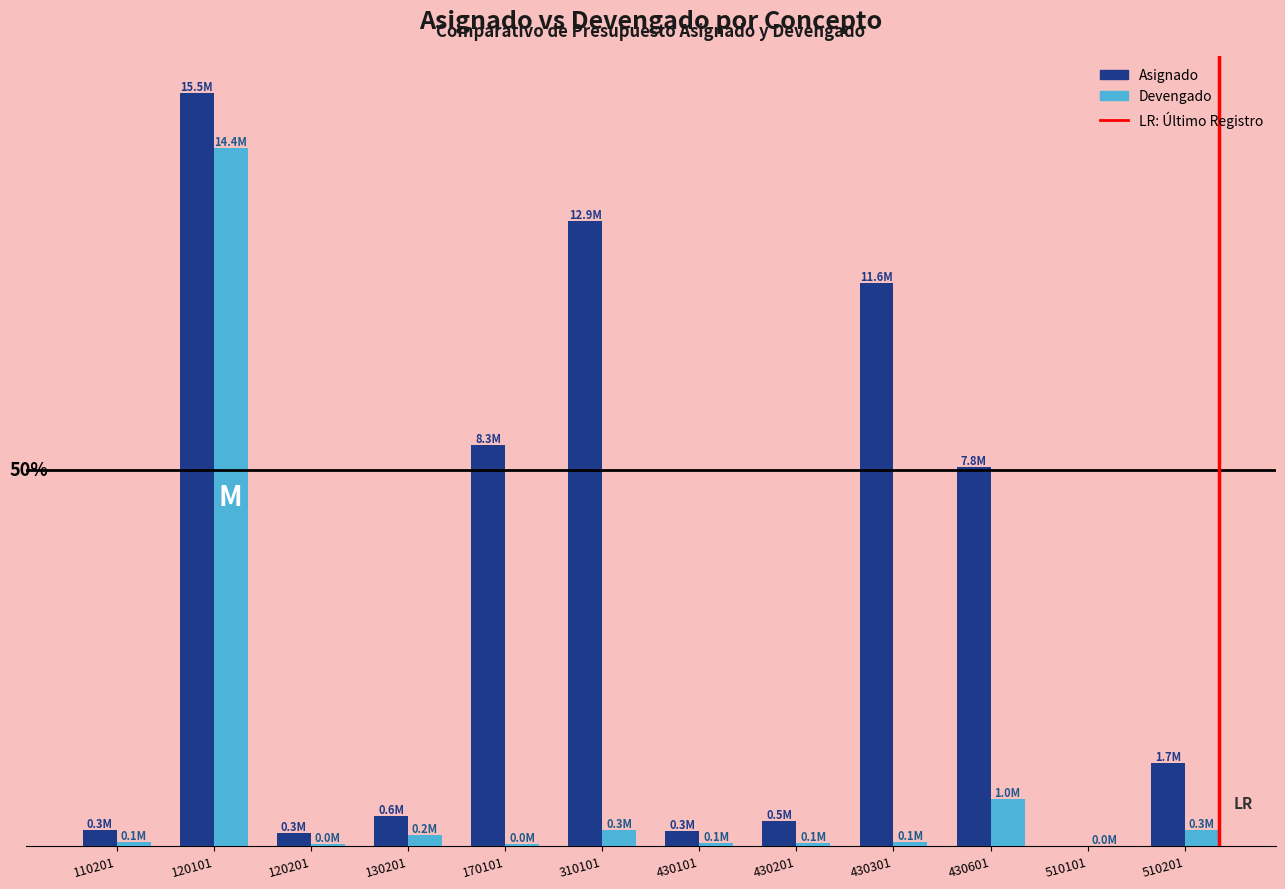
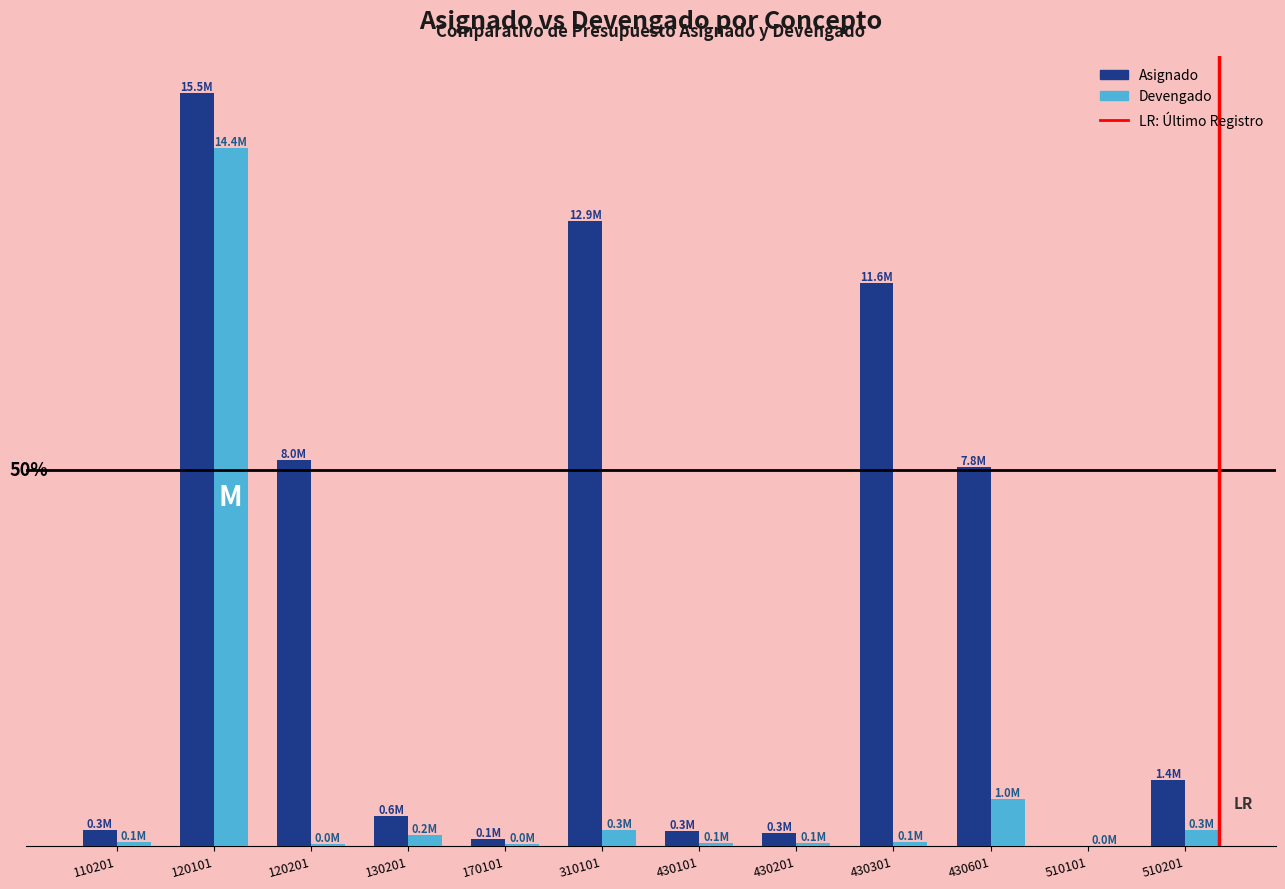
  {
    "Asignado": {
      "110201": "0.3M",
      "120101": "15.5M",
-     "120201": "0.3M",
+     "120201": "8.0M",
      "130201": "0.6M",
-     "170101": "8.3M",
+     "170101": "0.1M",
      "310101": "12.9M",
      "430101": "0.3M",
-     "430201": "0.5M",
+     "430201": "0.3M",
      "430301": "11.6M",
      "430601": "7.8M",
      "510101": "0.0M",
-     "510201": "1.7M"
+     "510201": "1.4M"
    },
    "Devengado": {
      "110201": "0.1M",
      "120101": "14.4M",
      "130201": "0.2M",
      "310101": "0.3M",
      "430101": "0.1M",
      "430201": "0.1M",
      "430301": "0.1M",
      "430601": "1.0M",
      "510201": "0.3M"
    }
  }
